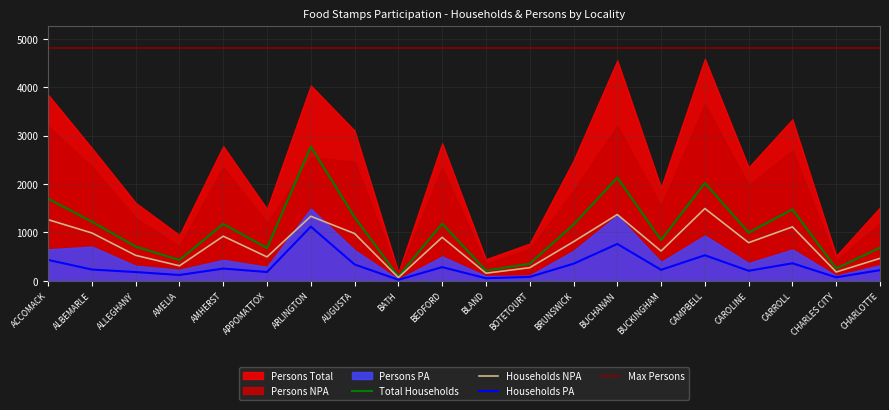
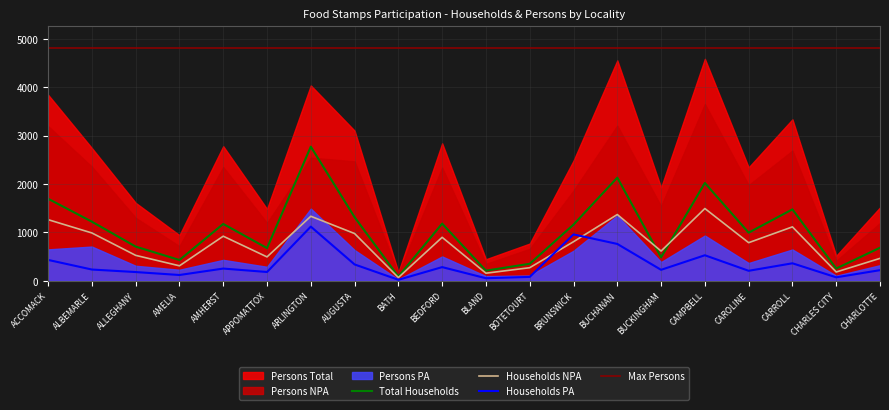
  {
    "Total Households": {
      "ACCOMACK": 1700,
      "ALBEMARLE": 1200,
      "ALLEGHANY": 700,
      "AMELIA": 400,
      "AMHERST": 1200,
      "APPOMATTOX": 700,
      "ARLINGTON": 2800,
      "AUGUSTA": 1300,
      "BEDFORD": 1200,
      "BOTETOURT": 400,
      "BRUNSWICK": 1200,
      "BUCHANAN": 2100,
-     "BUCKINGHAM": 800,
+     "BUCKINGHAM": 500,
      "CAMPBELL": 2000,
      "CAROLINE": 1000,
      "CARROLL": 1500,
      "CHARLES CITY": 300,
      "CHARLOTTE": 700
    },
    "Households NPA": {
      "ACCOMACK": 1300,
      "ALBEMARLE": 1000,
      "ALLEGHANY": 500,
      "AMELIA": 300,
      "AMHERST": 900,
      "APPOMATTOX": 500,
      "ARLINGTON": 1300,
      "AUGUSTA": 1000,
      "BEDFORD": 900,
      "BOTETOURT": 300,
      "BRUNSWICK": 800,
      "BUCKINGHAM": 600,
      "CAMPBELL": 1500,
      "CAROLINE": 800,
      "CARROLL": 1100,
      "CHARLES CITY": 200,
      "CHARLOTTE": 500
    },
    "Households PA": {
      "ACCOMACK": 400,
      "ALBEMARLE": 200,
      "ALLEGHANY": 200,
      "AMELIA": 100,
      "AMHERST": 300,
      "APPOMATTOX": 200,
      "ARLINGTON": 1100,
      "AUGUSTA": 300,
      "BEDFORD": 300,
-     "BRUNSWICK": 400,
+     "BRUNSWICK": 1000,
      "BUCHANAN": 800,
      "BUCKINGHAM": 200,
      "CAMPBELL": 500,
      "CAROLINE": 200,
      "CARROLL": 400,
      "CHARLOTTE": 200
    }
  }
